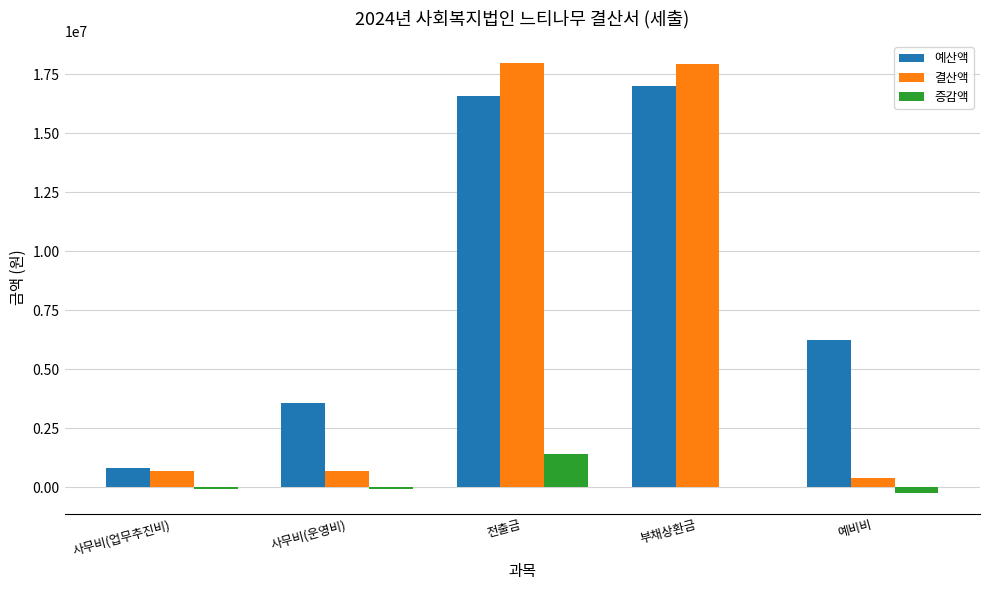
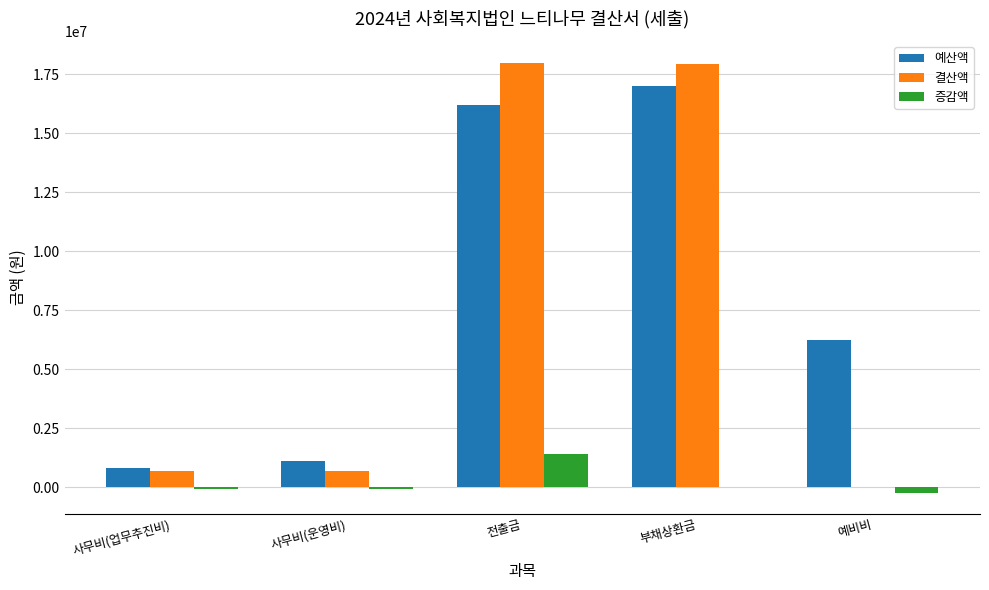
  {
    "예산액": {
      "사무비(업무추진비)": 800000,
-     "사무비(운영비)": 3600000,
-     "전출금": 16600000,
+     "사무비(운영비)": 1100000,
+     "전출금": 16200000,
      "부채상환금": 17000000,
      "예비비": 6200000
    },
    "결산액": {
      "사무비(업무추진비)": 700000,
      "사무비(운영비)": 700000,
      "전출금": 18000000,
      "부채상환금": 18000000,
-     "예비비": 400000
+     "예비비": 0
    },
    "증감액": {
      "전출금": 1400000,
      "부채상환금": 0,
      "예비비": -200000
    }
  }
